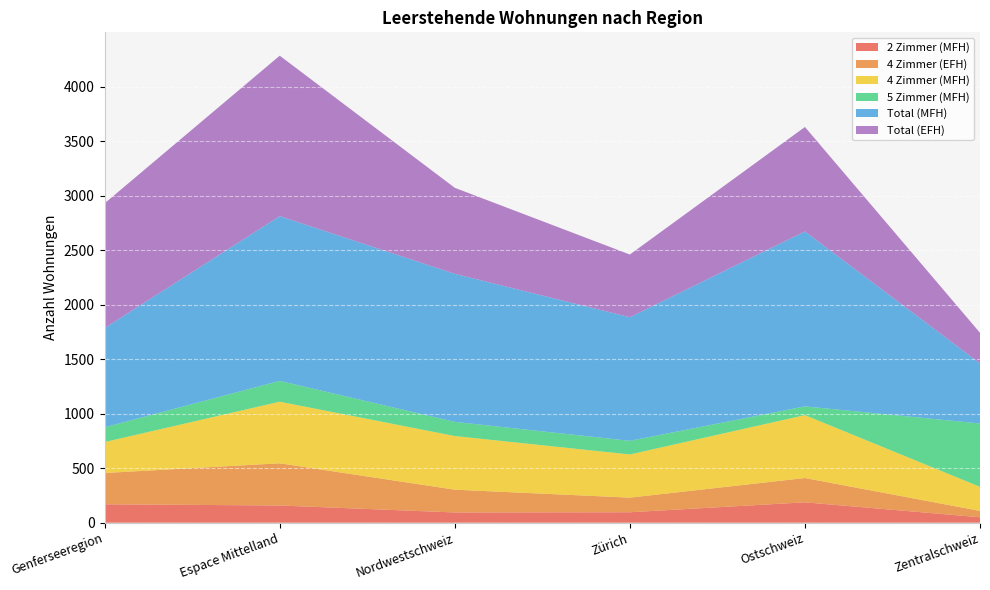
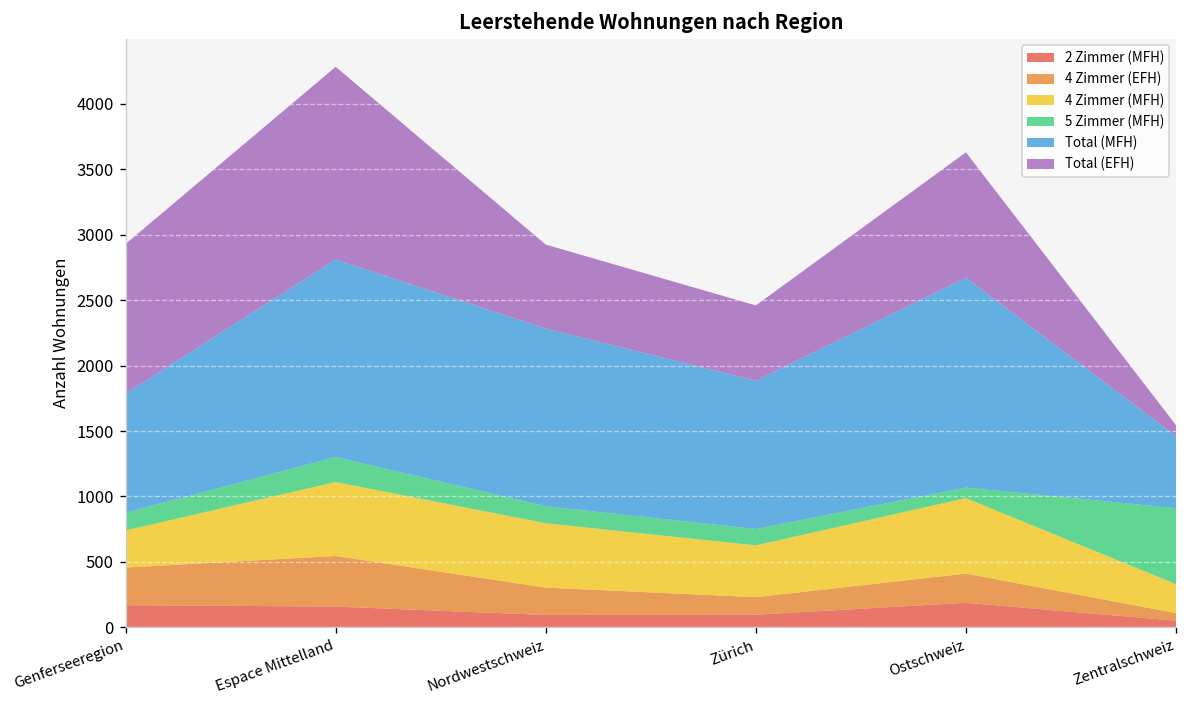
  {
    "4 Zimmer (MFH)": {
      "Genferseeregion": 280,
      "Espace Mittelland": 570,
      "Nordwestschweiz": 490,
      "Zürich": 400,
      "Ostschweiz": 580,
      "Zentralschweiz": 220
    },
    "5 Zimmer (MFH)": {
      "Genferseeregion": 140,
      "Espace Mittelland": 190,
      "Nordwestschweiz": 130,
      "Zürich": 130,
      "Ostschweiz": 80,
      "Zentralschweiz": 580
    },
    "Total (MFH)": {
      "Genferseeregion": 910,
      "Espace Mittelland": 1510,
      "Nordwestschweiz": 1360,
      "Zürich": 1130,
      "Ostschweiz": 1610,
      "Zentralschweiz": 550
    },
    "Total (EFH)": {
      "Genferseeregion": 1140,
      "Espace Mittelland": 1470,
-     "Nordwestschweiz": 790,
+     "Nordwestschweiz": 640,
      "Zürich": 580,
      "Ostschweiz": 960,
-     "Zentralschweiz": 280
+     "Zentralschweiz": 80
    }
  }
